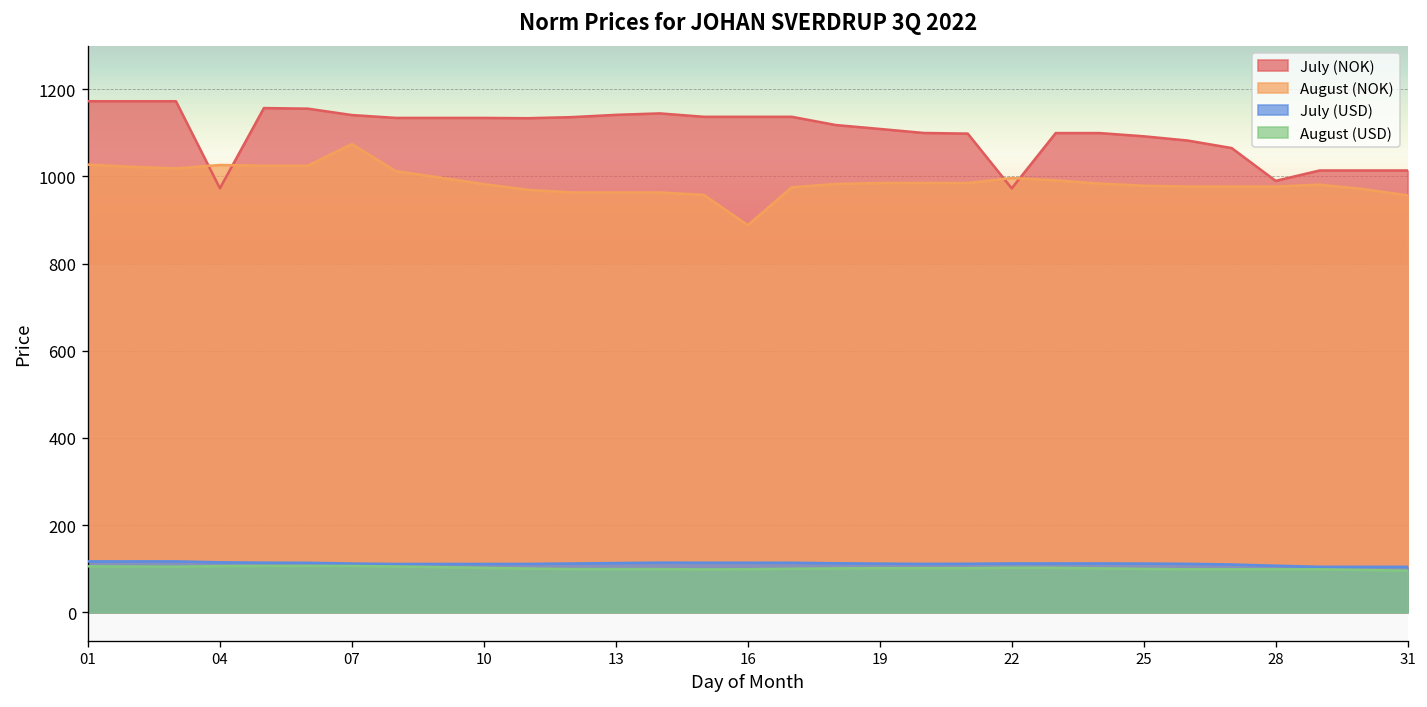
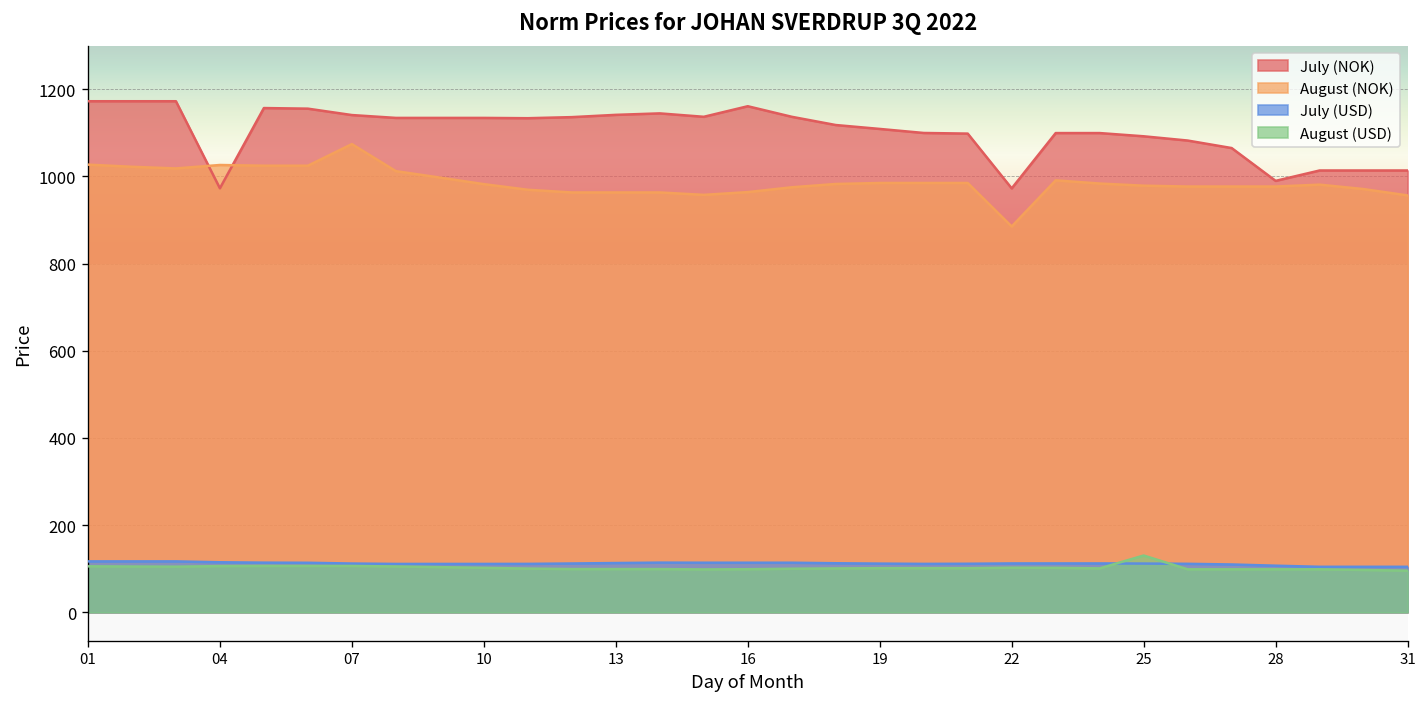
  {
    "July (NOK)": {
      "01": 1170,
      "04": 970,
      "07": 1140,
      "10": 1130,
      "13": 1140,
-     "16": 1140,
+     "16": 1160,
      "19": 1110,
      "22": 970,
      "25": 1090,
      "28": 990,
      "31": 1010
    },
    "August (NOK)": {
      "01": 1030,
      "04": 1030,
      "07": 1070,
      "10": 980,
      "13": 960,
-     "16": 890,
+     "16": 960,
      "19": 980,
-     "22": 1000,
+     "22": 890,
      "25": 980,
      "28": 980,
      "31": 960
    },
    "July (USD)": {
      "01": 120,
      "04": 110,
      "10": 110,
      "13": 110,
      "16": 110,
      "19": 110,
      "22": 110,
      "25": 110,
      "28": 110,
      "31": 100
    },
    "August (USD)": {
      "01": 110,
      "04": 110,
      "10": 100,
      "13": 100,
      "16": 100,
      "19": 100,
      "22": 100,
-     "25": 100,
+     "25": 130,
      "28": 100,
      "31": 100
    }
  }
